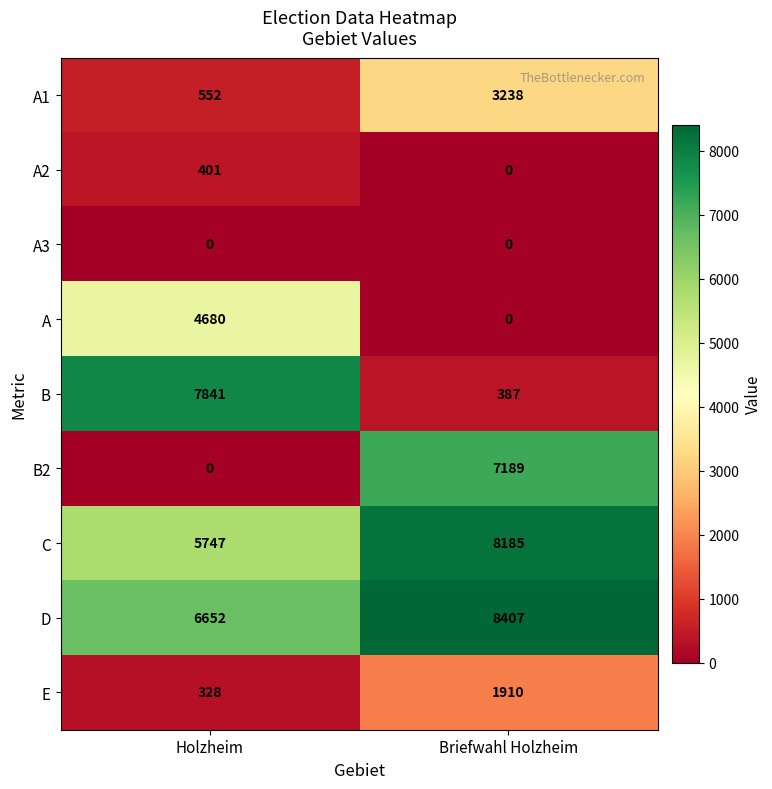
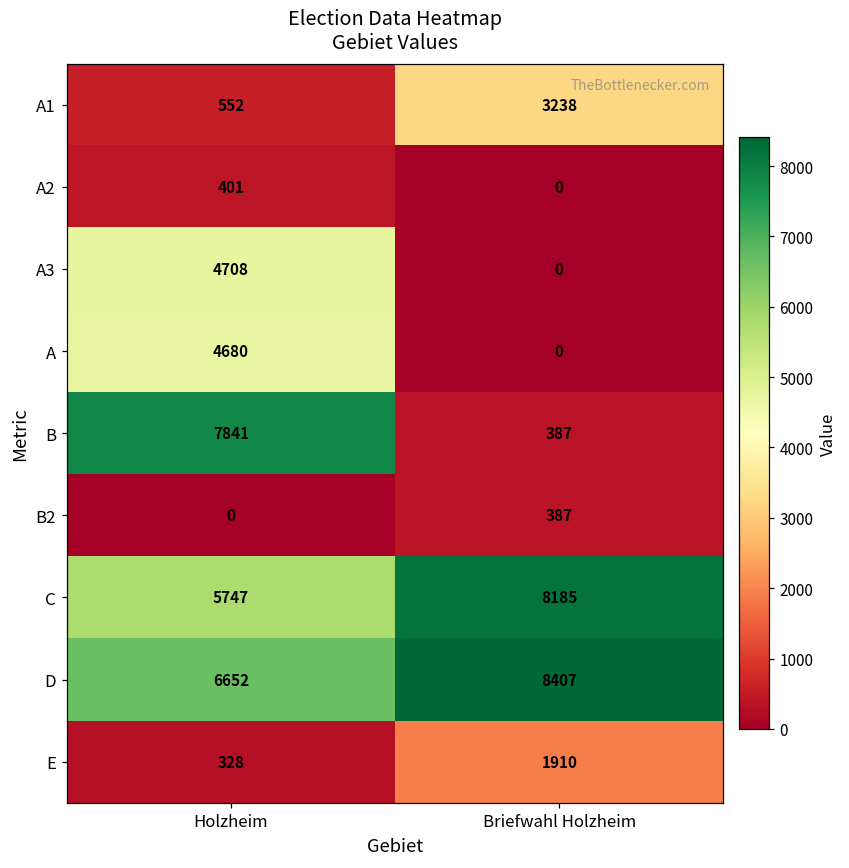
  {
    "A1": {
      "Holzheim": 552
    },
    "A2": {
      "Holzheim": 401,
      "Briefwahl Holzheim": 0
    },
    "A3": {
-     "Holzheim": 0,
+     "Holzheim": 4708,
      "Briefwahl Holzheim": 0
    },
    "A": {
      "Holzheim": 4680,
      "Briefwahl Holzheim": 0
    },
    "B": {
      "Holzheim": 7841,
      "Briefwahl Holzheim": 387
    },
    "B2": {
      "Holzheim": 0,
-     "Briefwahl Holzheim": 7189
+     "Briefwahl Holzheim": 387
    },
    "C": {
      "Holzheim": 5747,
      "Briefwahl Holzheim": 8185
    },
    "D": {
      "Holzheim": 6652,
      "Briefwahl Holzheim": 8407
    },
    "E": {
      "Holzheim": 328,
      "Briefwahl Holzheim": 1910
    }
  }
